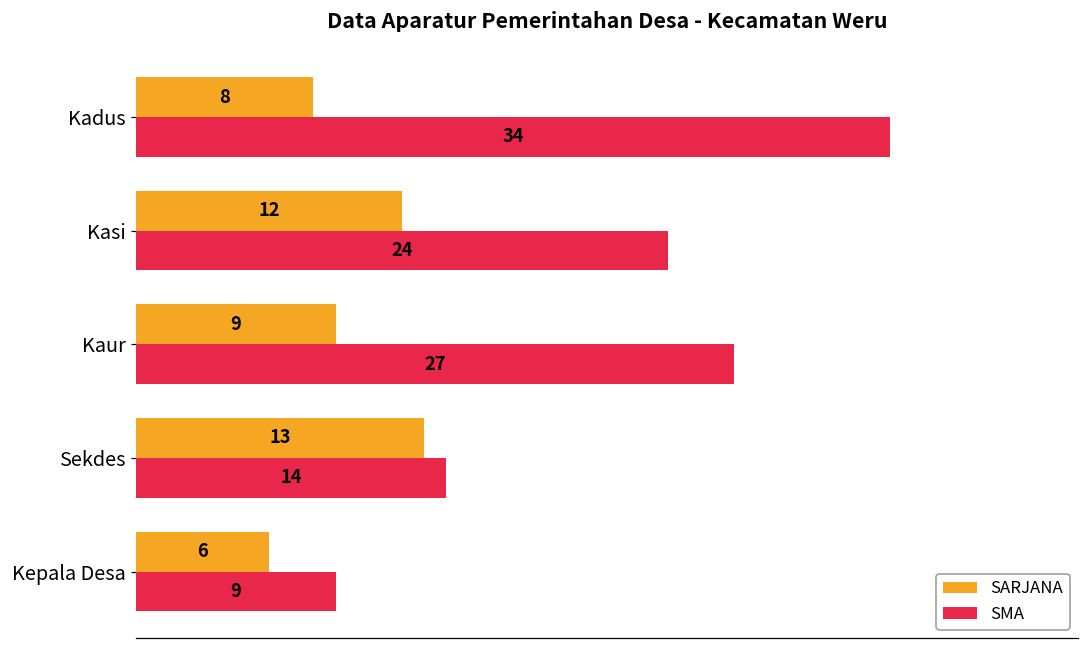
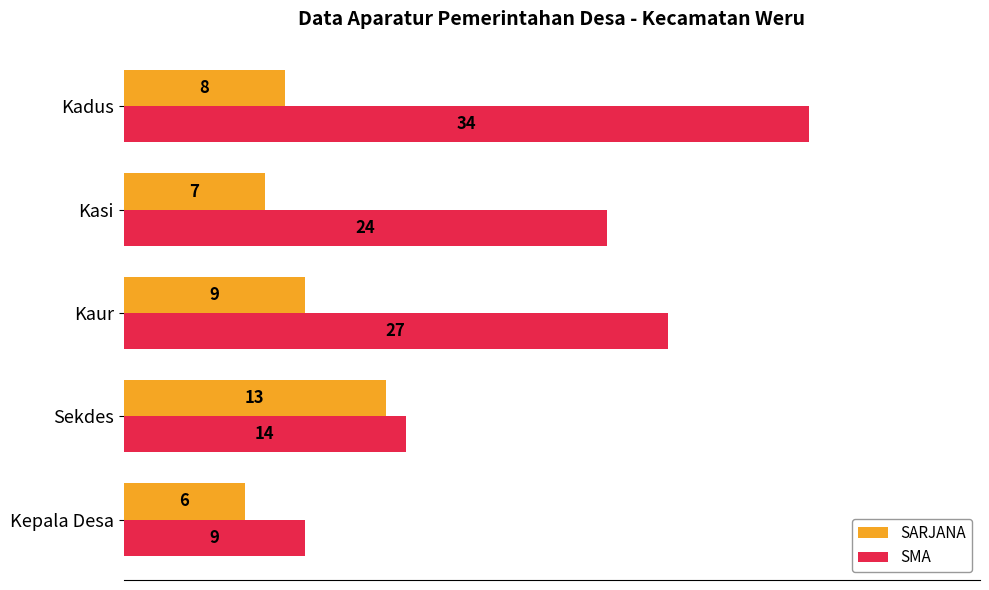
  {
    "SARJANA": {
      "Kadus": 8,
-     "Kasi": 12,
+     "Kasi": 7,
      "Kaur": 9,
      "Sekdes": 13,
      "Kepala Desa": 6
    },
    "SMA": {
      "Kadus": 34,
      "Kasi": 24,
      "Kaur": 27,
      "Sekdes": 14,
      "Kepala Desa": 9
    }
  }
